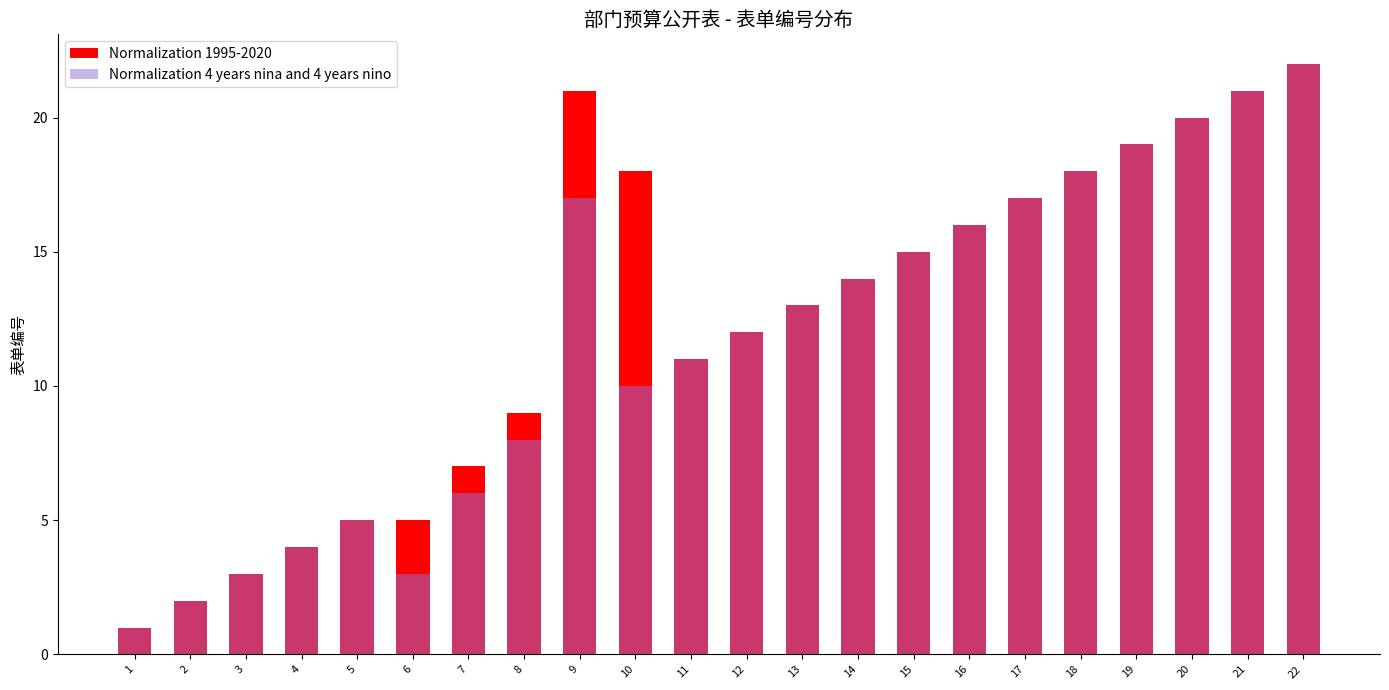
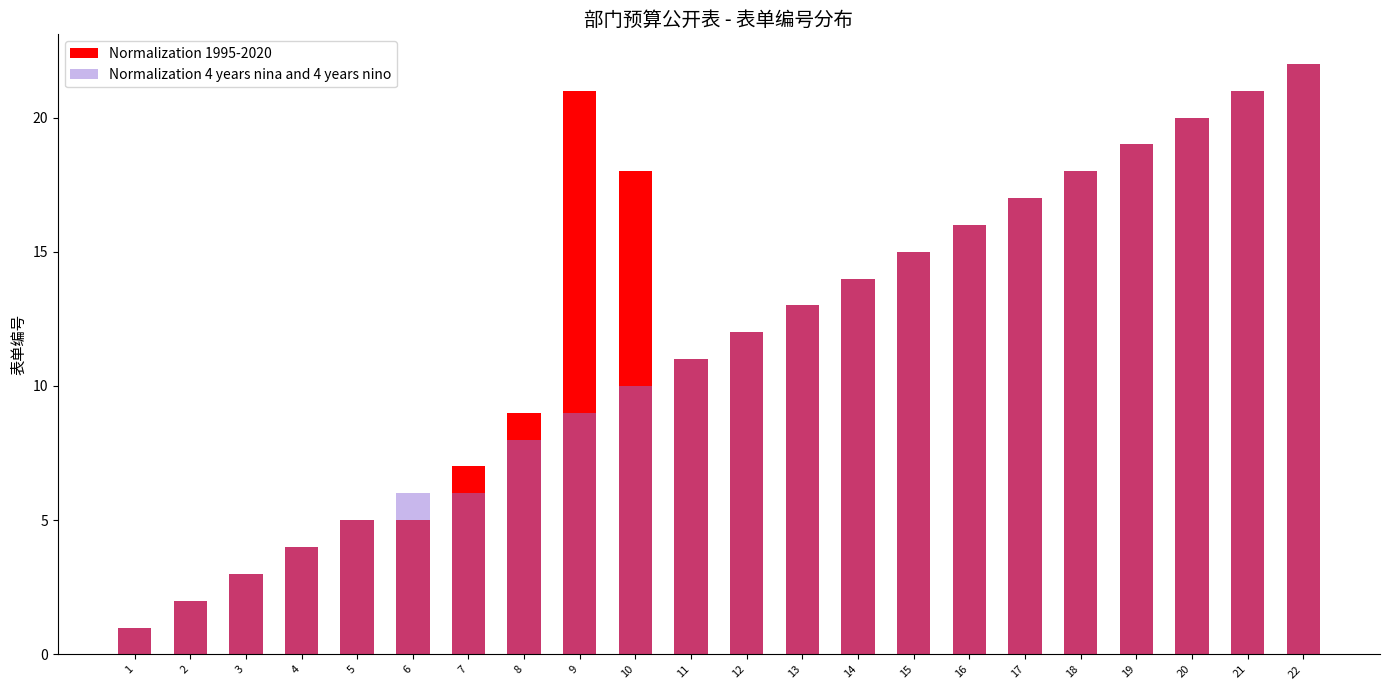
  {
    "Normalization 1995-2020": {
      "1": 1,
      "2": 2,
      "3": 3,
      "4": 4,
      "5": 5,
      "7": 7,
      "8": 9,
      "9": 21,
      "10": 18,
      "11": 11,
      "12": 12,
      "13": 13,
      "14": 14,
      "15": 15,
      "16": 16,
      "17": 17,
      "18": 18,
      "19": 19,
      "20": 20,
      "21": 21,
      "22": 22
    },
    "Normalization 4 years nina and 4 years nino": {
      "1": 1,
      "2": 2,
      "3": 3,
      "4": 4,
      "5": 5,
-     "6": 3,
-     "9": 17,
+     "6": 6,
+     "9": 9,
      "11": 11,
      "12": 12,
      "13": 13,
      "14": 14,
      "15": 15,
      "16": 16,
      "17": 17,
      "18": 18,
      "19": 19,
      "20": 20,
      "21": 21,
      "22": 22
    }
  }
